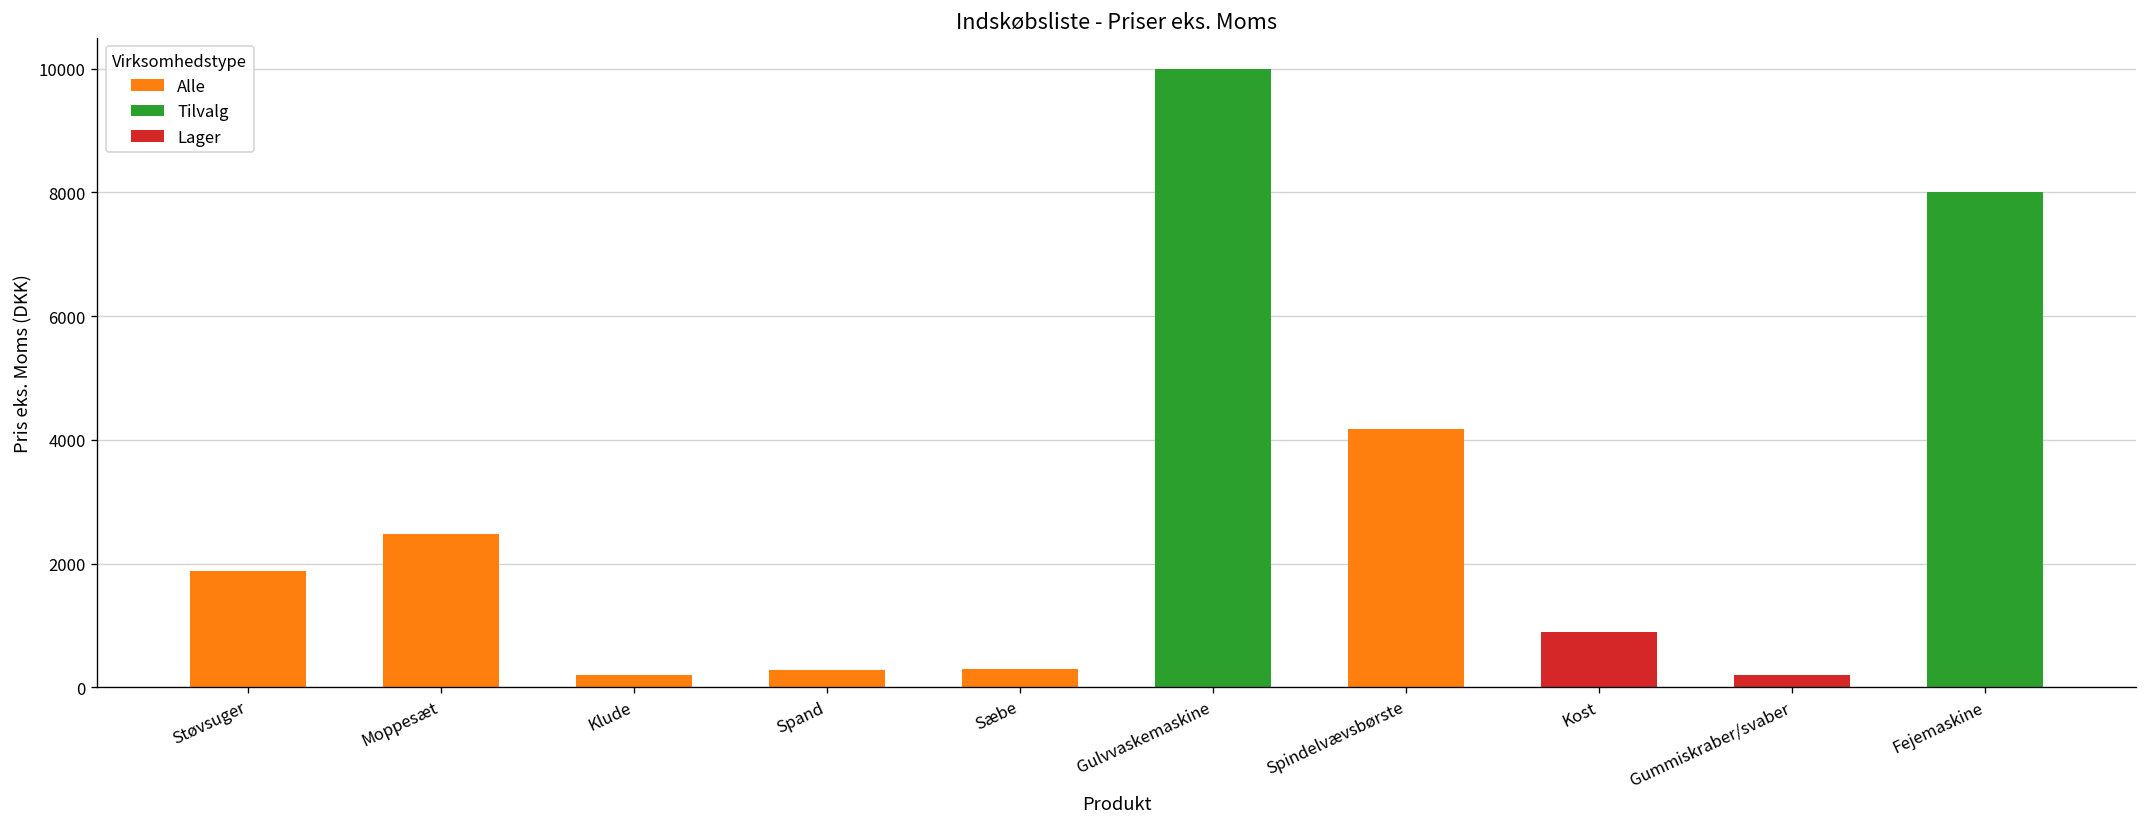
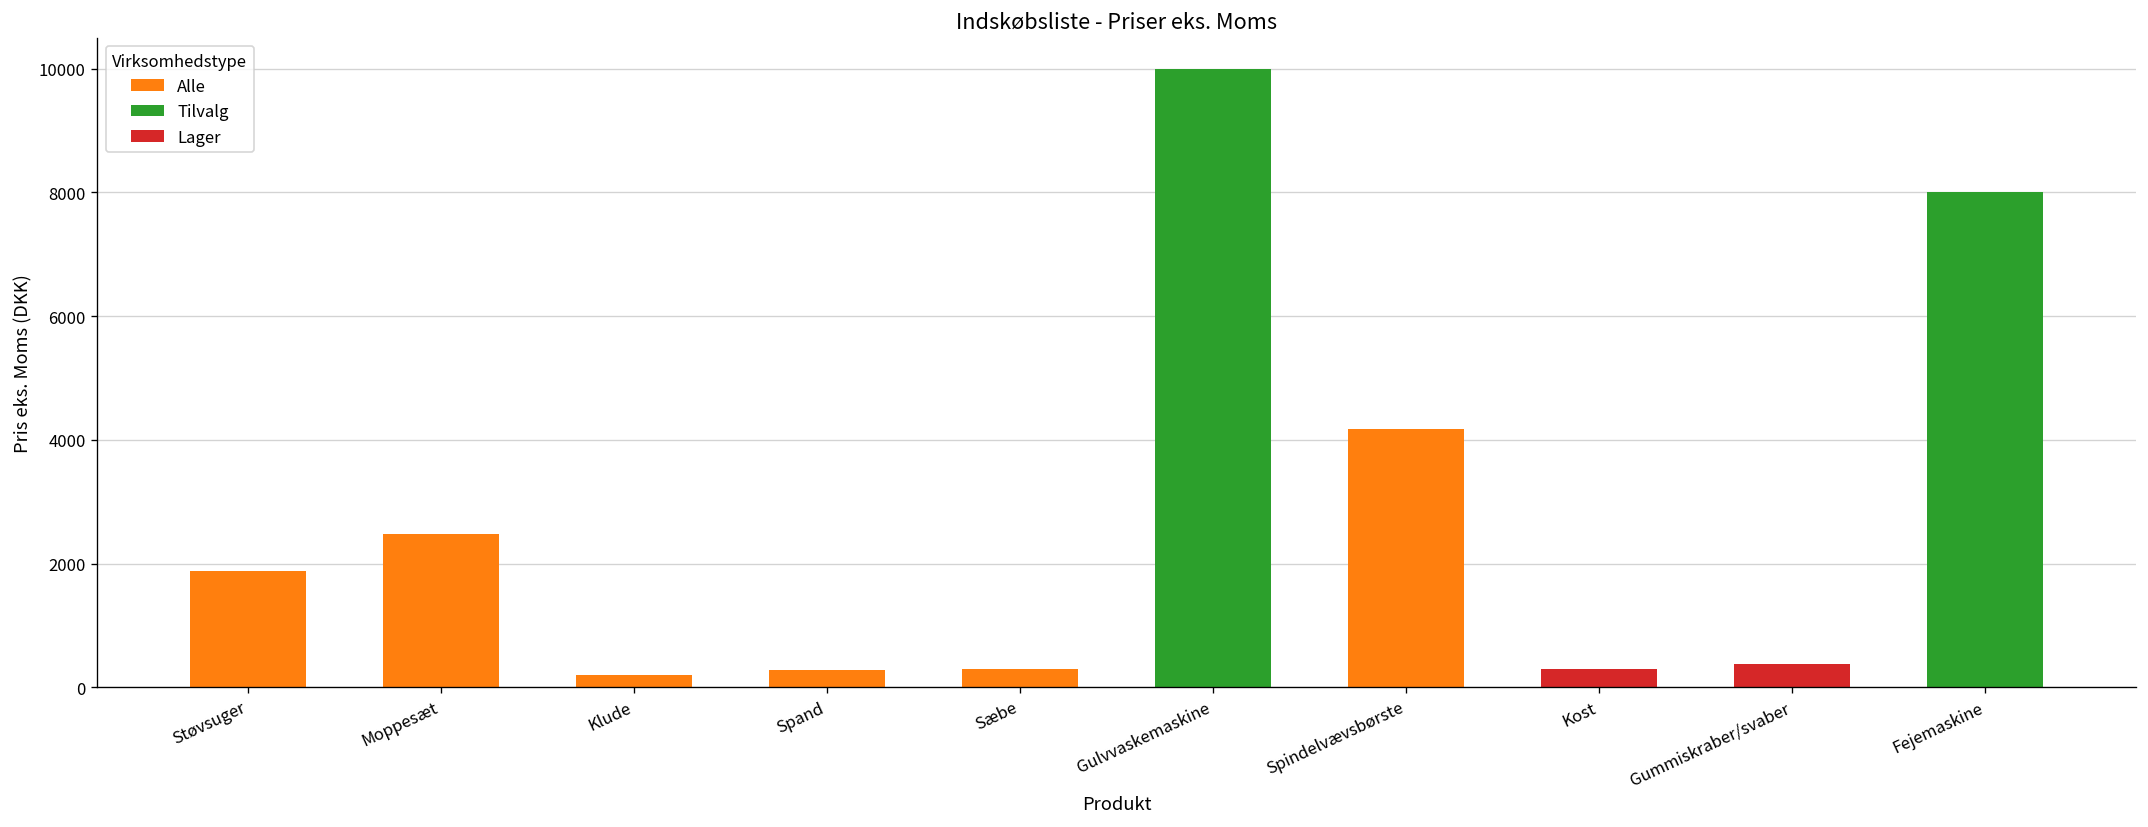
  {
    "Tilvalg": {
      "Gulvvaskemaskine": 10000,
      "Fejemaskine": 8000
    },
    "Lager": {
-     "Kost": 900,
-     "Gummiskraber/svaber": 200
+     "Kost": 300,
+     "Gummiskraber/svaber": 400
    }
  }
